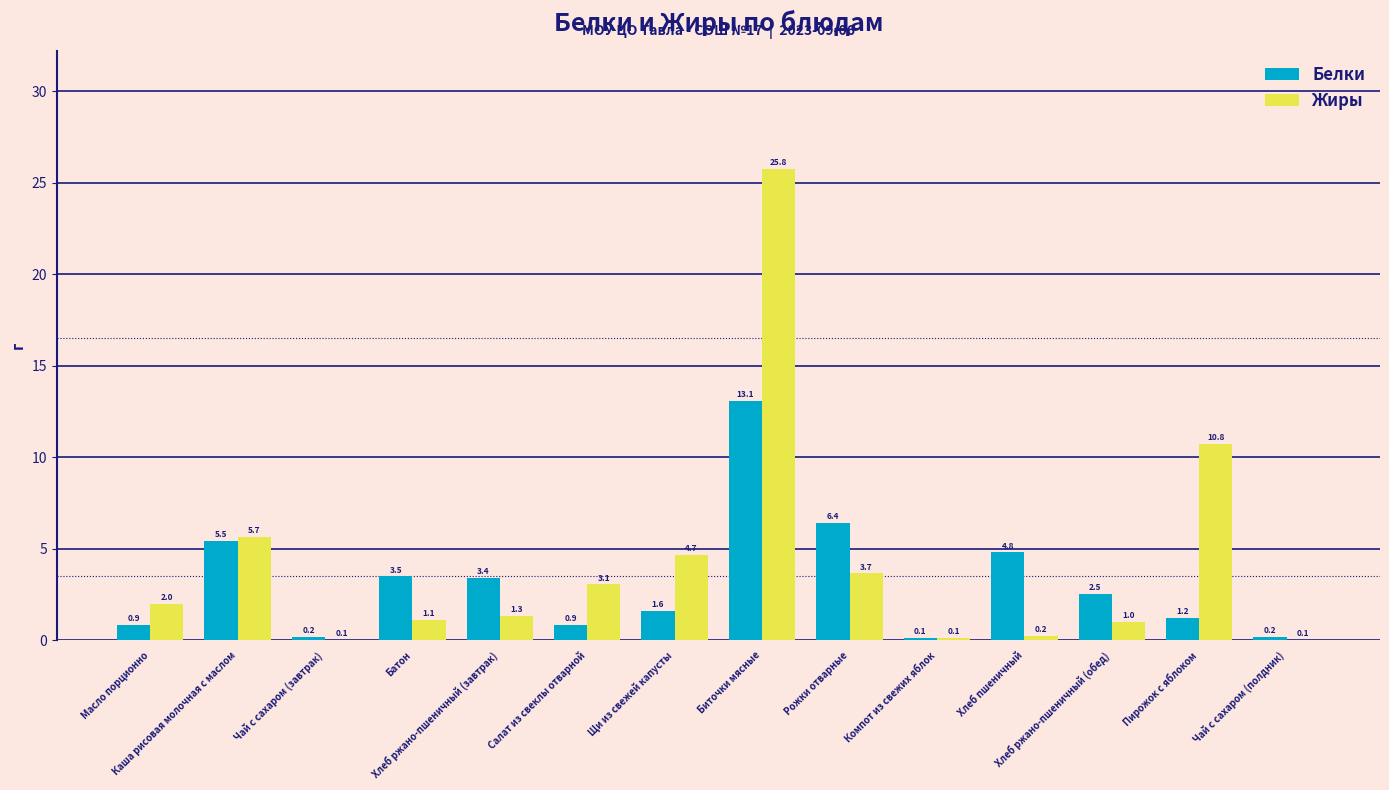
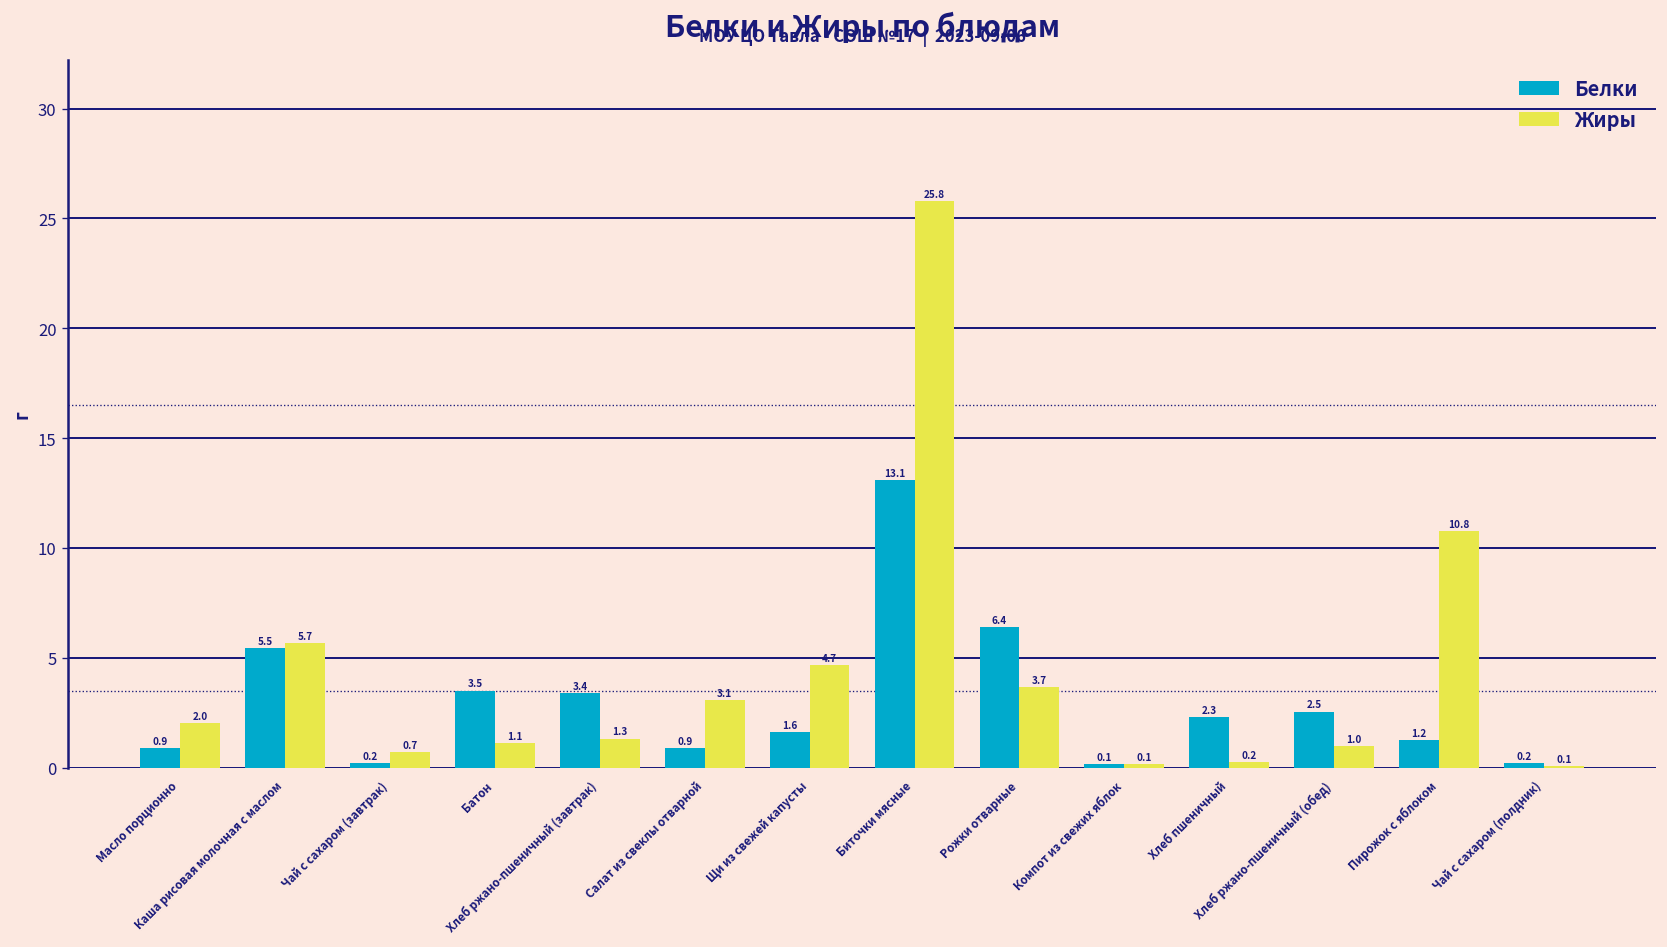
  {
    "Белки": {
      "Масло порционно": 0.9,
      "Каша рисовая молочная с маслом": 5.5,
      "Чай с сахаром (завтрак)": 0.2,
      "Батон": 3.5,
      "Хлеб ржано-пшеничный (завтрак)": 3.4,
      "Салат из свеклы отварной": 0.9,
      "Щи из свежей капусты": 1.6,
      "Биточки мясные": 13.1,
      "Рожки отварные": 6.4,
      "Компот из свежих яблок": 0.1,
-     "Хлеб пшеничный": 4.8,
+     "Хлеб пшеничный": 2.3,
      "Хлеб ржано-пшеничный (обед)": 2.5,
      "Пирожок с яблоком": 1.2,
      "Чай с сахаром (полдник)": 0.2
    },
    "Жиры": {
      "Масло порционно": 2.0,
      "Каша рисовая молочная с маслом": 5.7,
-     "Чай с сахаром (завтрак)": 0.1,
+     "Чай с сахаром (завтрак)": 0.7,
      "Батон": 1.1,
      "Хлеб ржано-пшеничный (завтрак)": 1.3,
      "Салат из свеклы отварной": 3.1,
      "Щи из свежей капусты": 4.7,
      "Биточки мясные": 25.8,
      "Рожки отварные": 3.7,
      "Компот из свежих яблок": 0.1,
      "Хлеб пшеничный": 0.2,
      "Хлеб ржано-пшеничный (обед)": 1.0,
      "Пирожок с яблоком": 10.8,
      "Чай с сахаром (полдник)": 0.1
    }
  }
